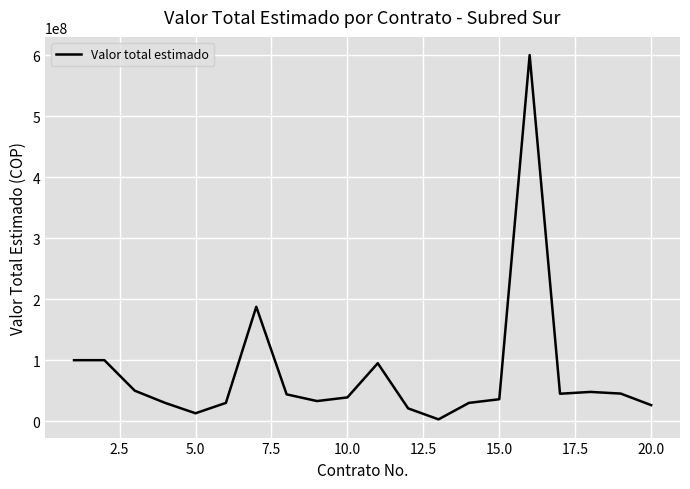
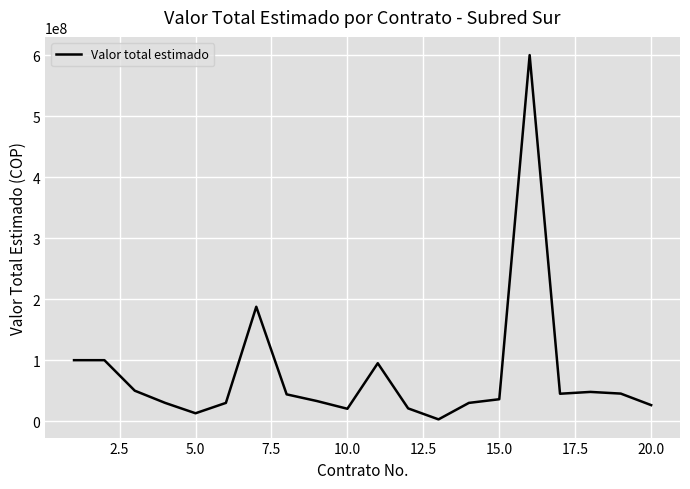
  {
    "5.0": 10000000,
-   "10.0": 40000000,
+   "10.0": 20000000,
    "15.0": 40000000,
    "20.0": 30000000
  }
